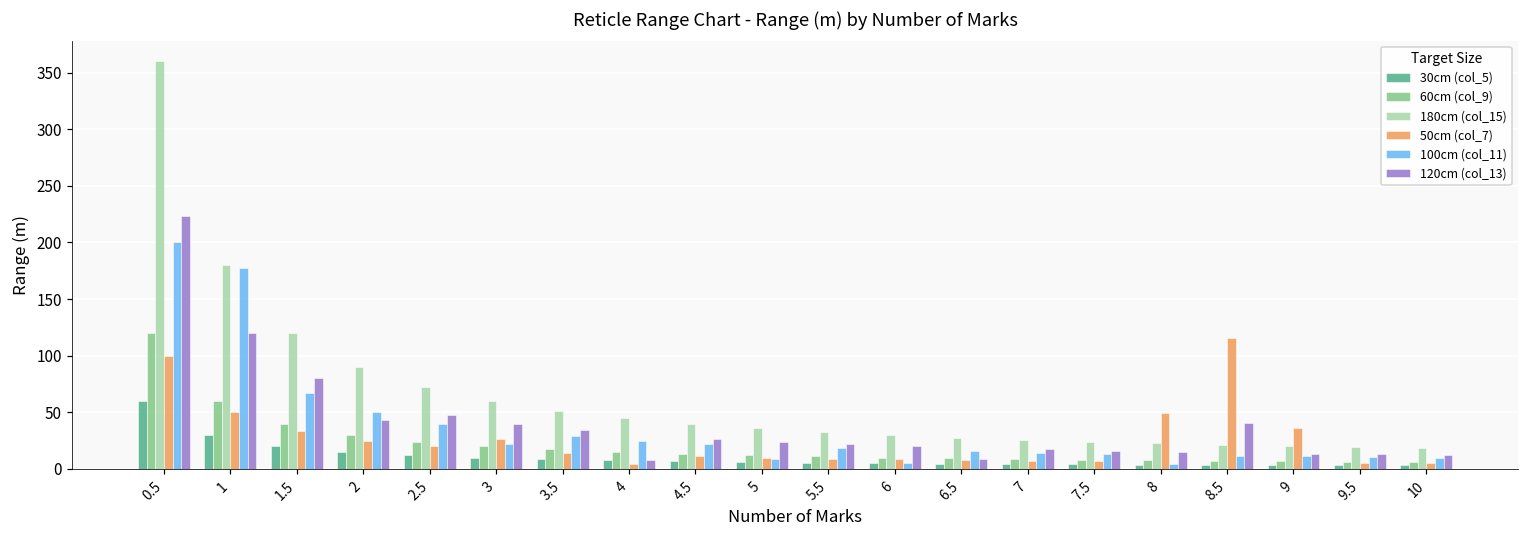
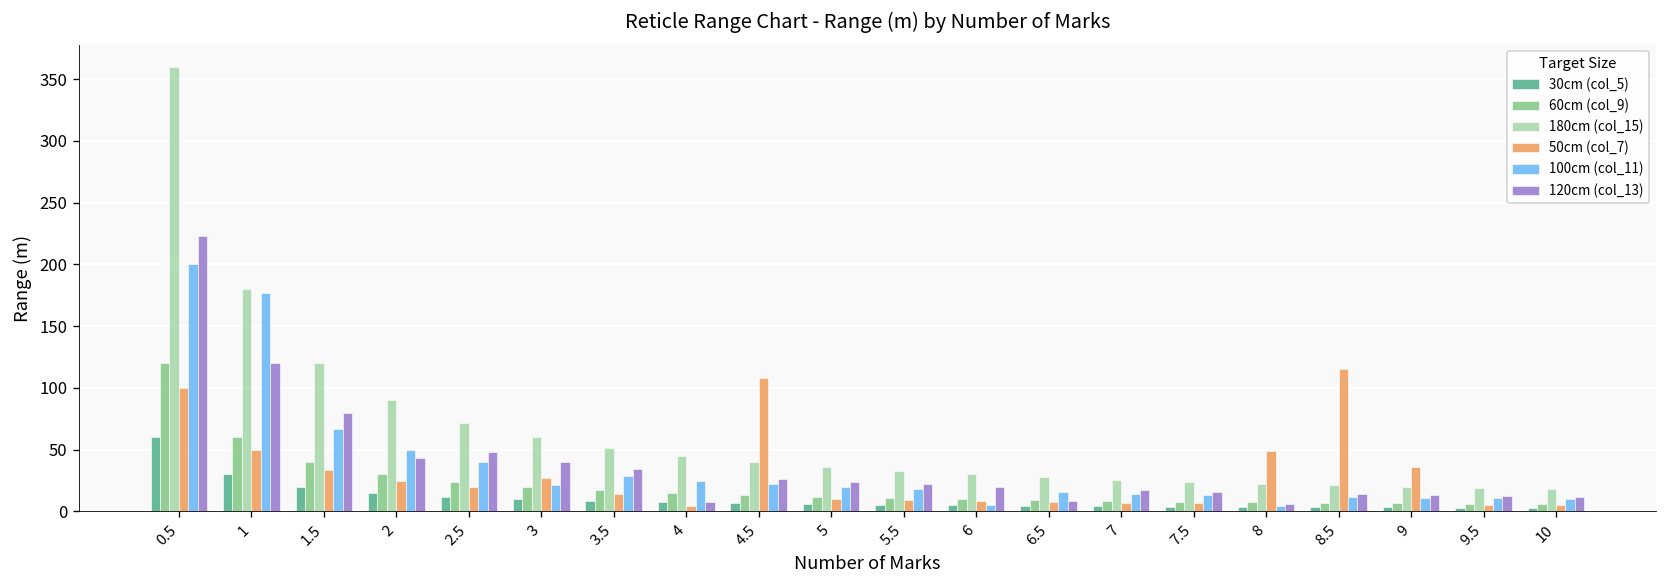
  {
    "50cm (col_7)": {
      "0.5": 100,
      "1": 50,
      "1.5": 33,
      "2": 25,
      "2.5": 20,
      "3": 27,
      "3.5": 14,
      "4": 5,
-     "4.5": 11,
+     "4.5": 108,
      "5": 10,
      "5.5": 9,
      "6": 8,
      "6.5": 8,
      "7": 7,
      "7.5": 7,
      "8": 49,
      "8.5": 115,
      "9": 36,
      "9.5": 5,
      "10": 5
    },
    "100cm (col_11)": {
      "0.5": 200,
      "1": 177,
      "1.5": 67,
      "2": 50,
      "2.5": 40,
      "3": 22,
      "3.5": 29,
      "4": 25,
      "4.5": 22,
-     "5": 9,
+     "5": 20,
      "5.5": 18,
      "6": 5,
      "6.5": 15,
      "7": 14,
      "7.5": 13,
      "8": 5,
      "8.5": 12,
      "9": 11,
      "9.5": 11,
      "10": 10
    },
    "120cm (col_13)": {
      "0.5": 223,
      "1": 120,
      "1.5": 80,
      "2": 43,
      "2.5": 48,
      "3": 40,
      "3.5": 34,
      "4": 8,
      "4.5": 27,
      "5": 24,
      "5.5": 22,
      "6": 20,
      "6.5": 8,
      "7": 17,
      "7.5": 16,
-     "8": 15,
-     "8.5": 41,
+     "8": 6,
+     "8.5": 14,
      "9": 13,
      "9.5": 13,
      "10": 12
    }
  }
